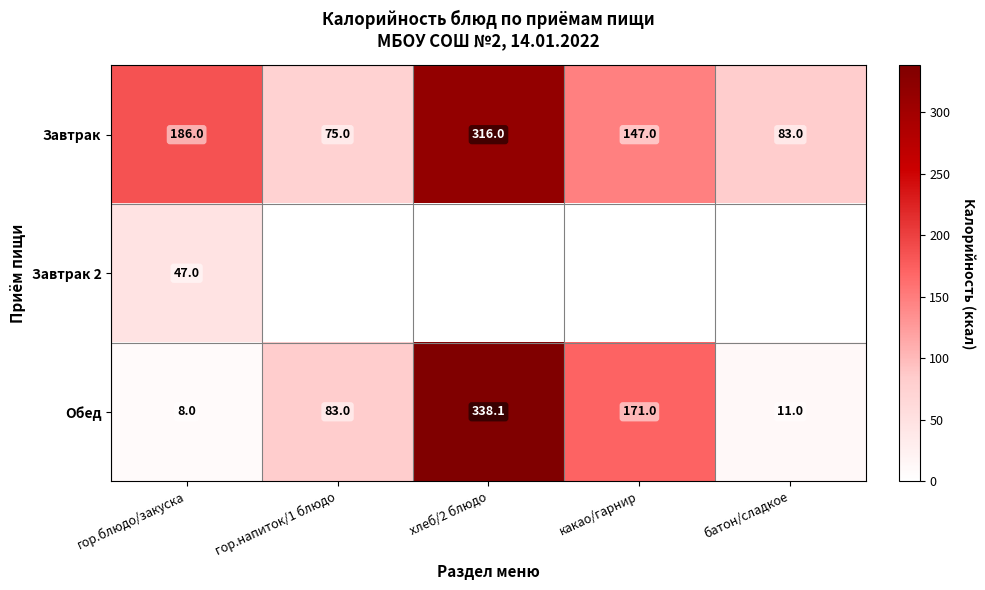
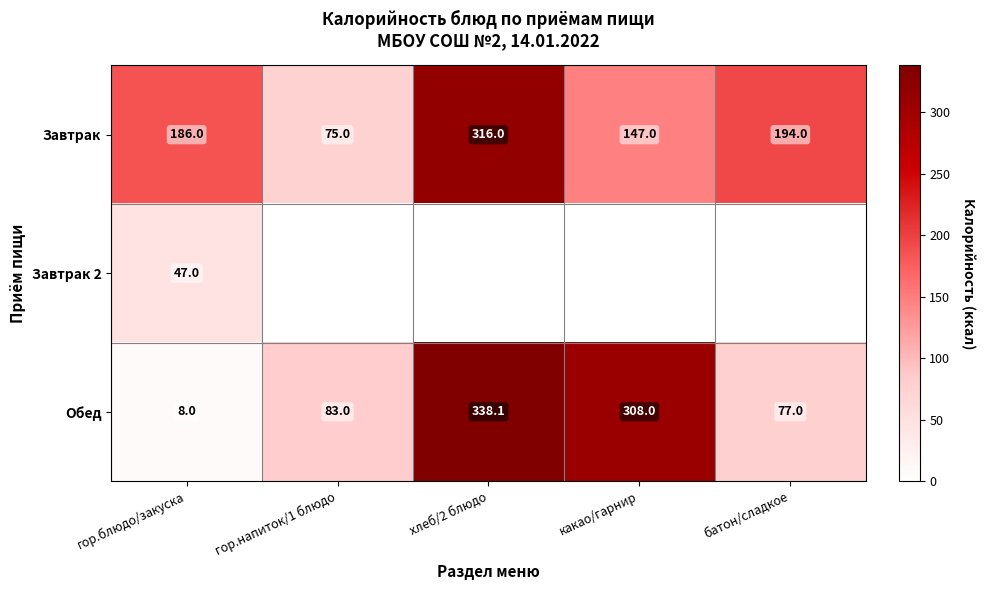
  {
    "Завтрак": {
-     "батон/сладкое": 83.0
+     "батон/сладкое": 194.0
    },
    "Обед": {
-     "какао/гарнир": 171.0,
-     "батон/сладкое": 11.0
+     "какао/гарнир": 308.0,
+     "батон/сладкое": 77.0
    }
  }
